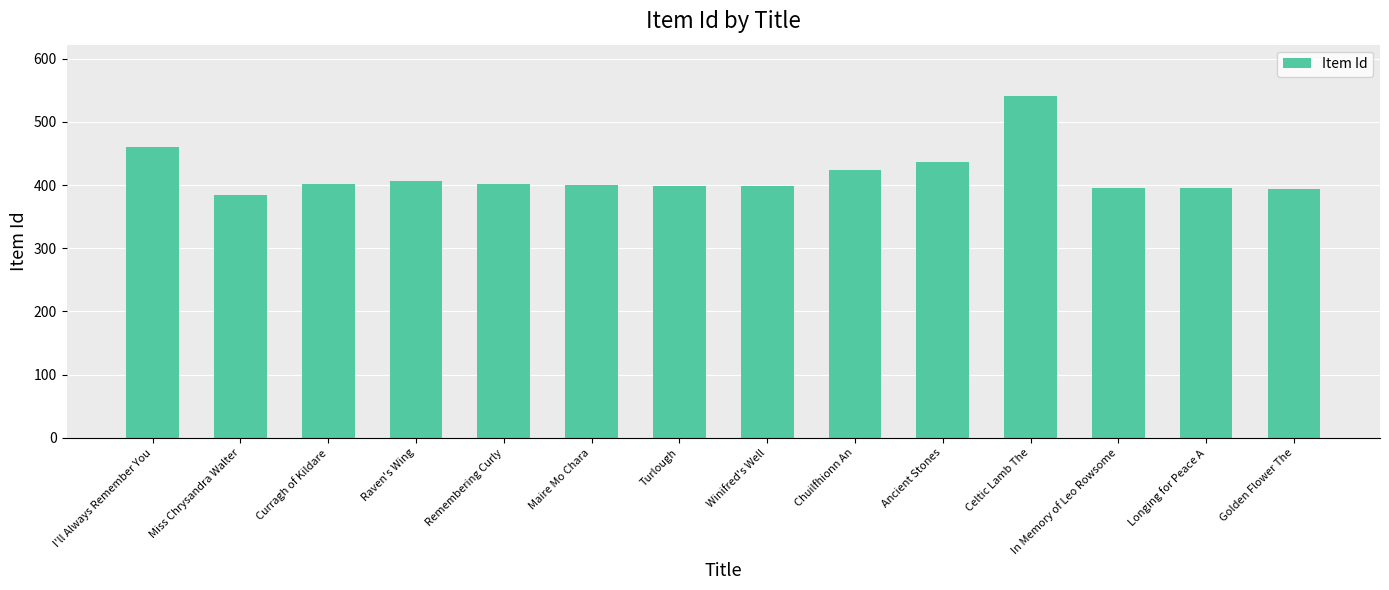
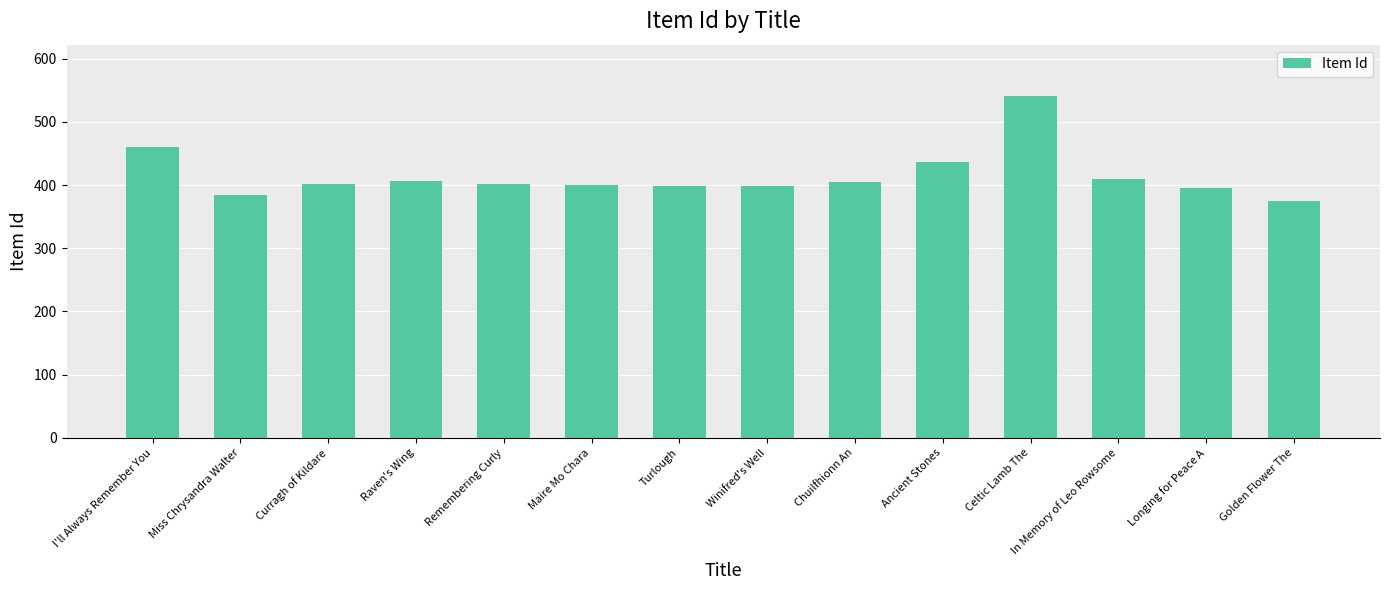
  {
    "I'll Always Remember You": 460,
    "Miss Chrysandra Walter": 380,
    "Curragh of Kildare": 400,
    "Raven's Wing": 410,
    "Remembering Curly": 400,
    "Maire Mo Chara": 400,
    "Turlough": 400,
    "Winifred's Well": 400,
-   "Chuilfhionn An": 420,
+   "Chuilfhionn An": 410,
    "Ancient Stones": 440,
    "Celtic Lamb The": 540,
-   "In Memory of Leo Rowsome": 400,
+   "In Memory of Leo Rowsome": 410,
    "Longing for Peace A": 400,
-   "Golden Flower The": 390
+   "Golden Flower The": 380
  }
